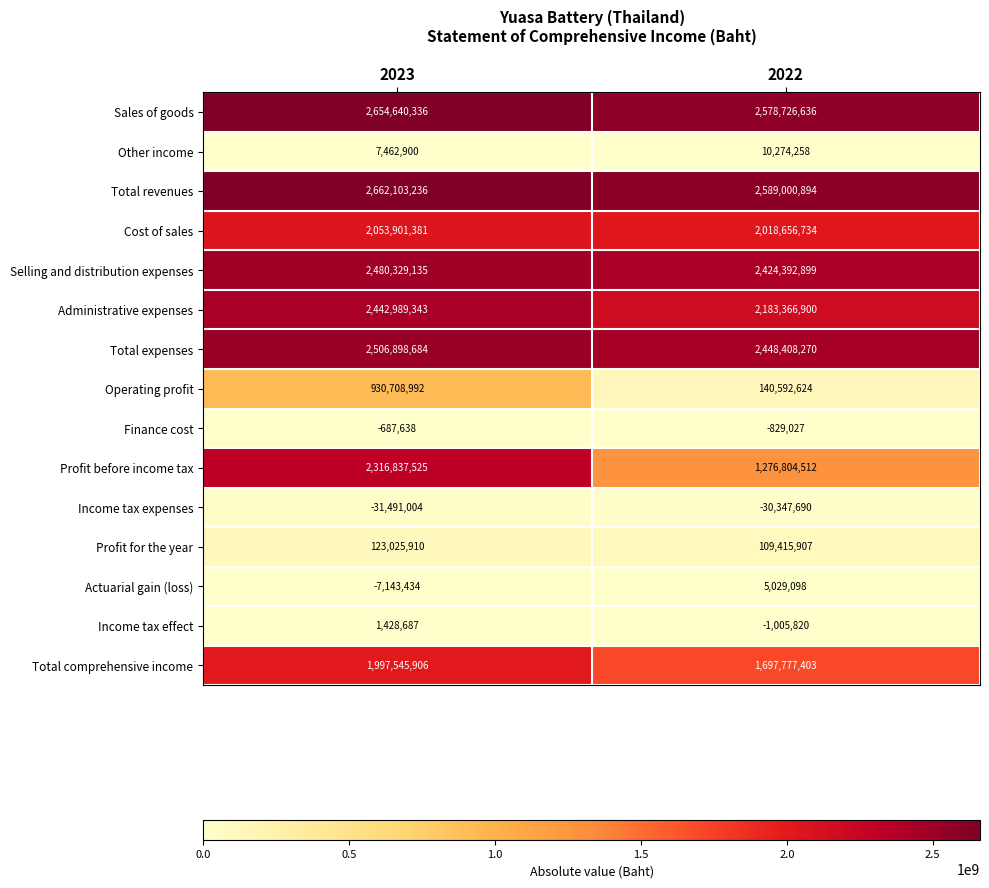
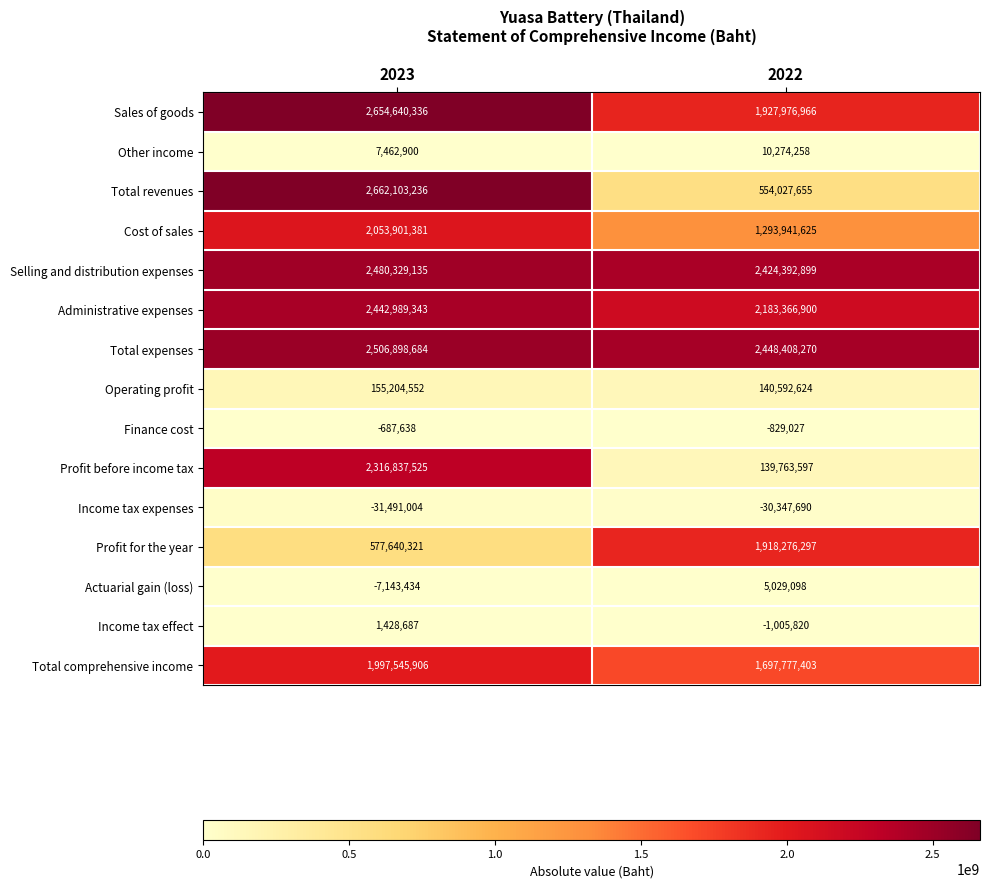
  {
    "Sales of goods": {
      "2023": "2,654,640,336",
-     "2022": "2,578,726,636"
+     "2022": "1,927,976,966"
    },
    "Other income": {
      "2023": "7,462,900",
      "2022": "10,274,258"
    },
    "Total revenues": {
      "2023": "2,662,103,236",
-     "2022": "2,589,000,894"
+     "2022": "554,027,655"
    },
    "Cost of sales": {
      "2023": "2,053,901,381",
-     "2022": "2,018,656,734"
+     "2022": "1,293,941,625"
    },
    "Selling and distribution expenses": {
      "2023": "2,480,329,135",
      "2022": "2,424,392,899"
    },
    "Administrative expenses": {
      "2023": "2,442,989,343",
      "2022": "2,183,366,900"
    },
    "Total expenses": {
      "2023": "2,506,898,684",
      "2022": "2,448,408,270"
    },
    "Operating profit": {
-     "2023": "930,708,992",
+     "2023": "155,204,552",
      "2022": "140,592,624"
    },
    "Finance cost": {
      "2023": "-687,638",
      "2022": "-829,027"
    },
    "Profit before income tax": {
      "2023": "2,316,837,525",
-     "2022": "1,276,804,512"
+     "2022": "139,763,597"
    },
    "Income tax expenses": {
      "2023": "-31,491,004",
      "2022": "-30,347,690"
    },
    "Profit for the year": {
-     "2023": "123,025,910",
-     "2022": "109,415,907"
+     "2023": "577,640,321",
+     "2022": "1,918,276,297"
    },
    "Actuarial gain (loss)": {
      "2023": "-7,143,434",
      "2022": "5,029,098"
    },
    "Income tax effect": {
      "2023": "1,428,687",
      "2022": "-1,005,820"
    },
    "Total comprehensive income": {
      "2023": "1,997,545,906",
      "2022": "1,697,777,403"
    }
  }
